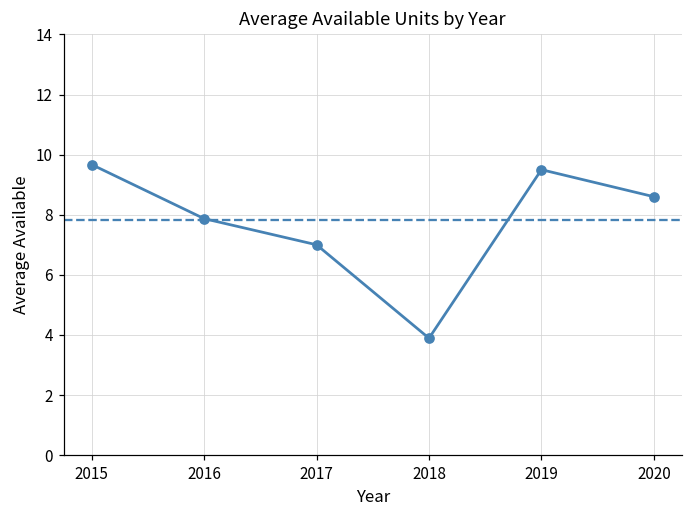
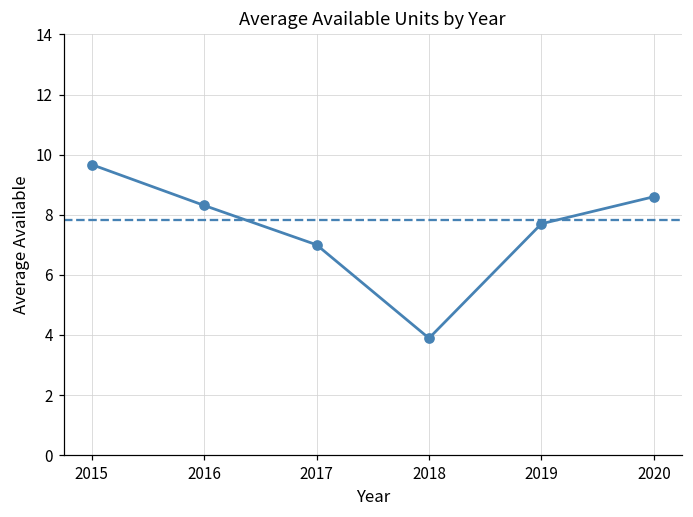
  {
    "2015": 9.7,
-   "2016": 7.9,
+   "2016": 8.3,
    "2017": 7.0,
    "2018": 3.9,
-   "2019": 9.5,
+   "2019": 7.7,
    "2020": 8.6
  }
